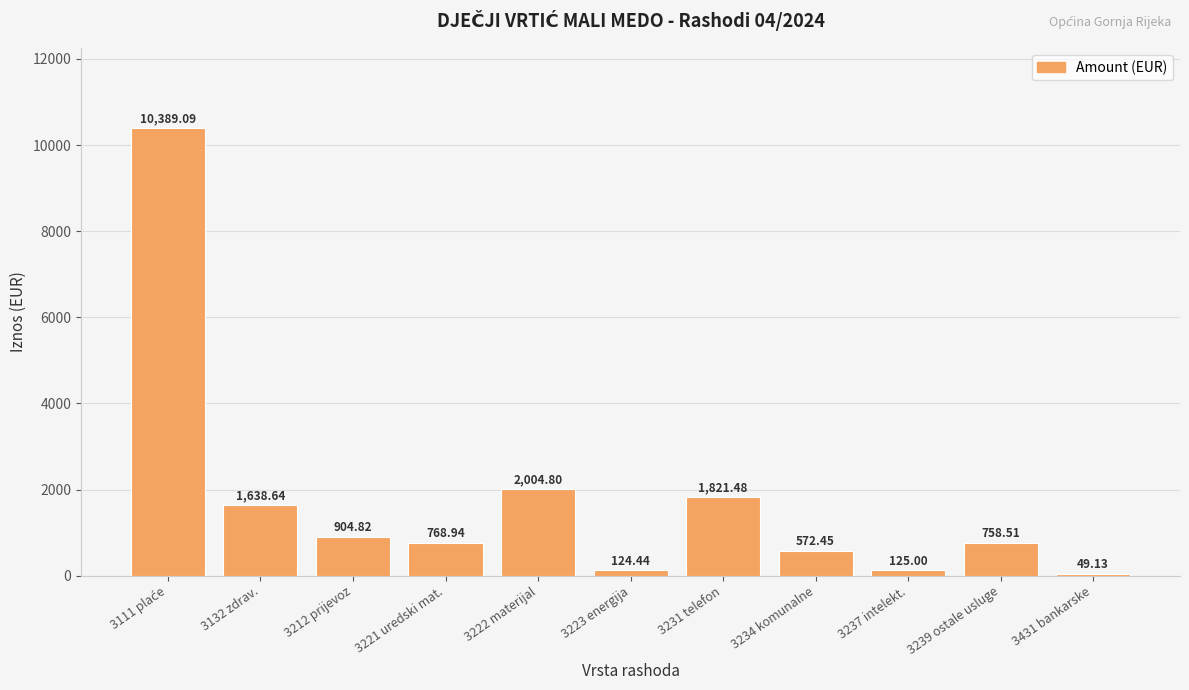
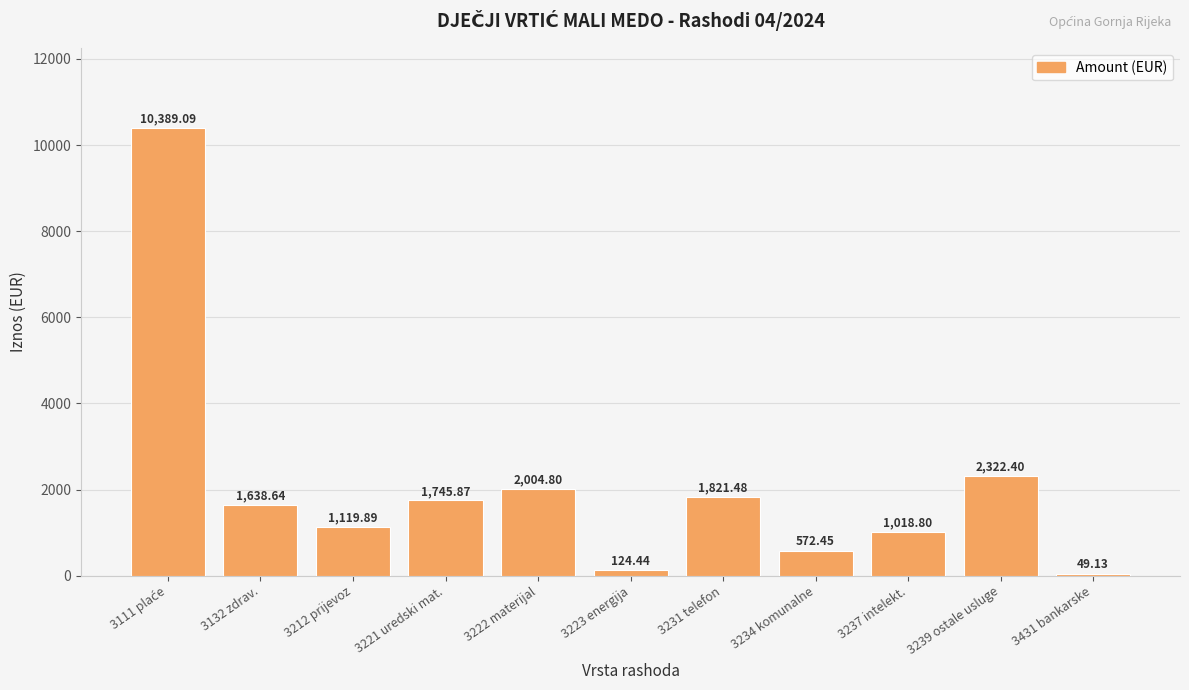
  {
    "3111 plaće": "10,389.09",
    "3132 zdrav.": "1,638.64",
-   "3212 prijevoz": "904.82",
-   "3221 uredski mat.": "768.94",
+   "3212 prijevoz": "1,119.89",
+   "3221 uredski mat.": "1,745.87",
    "3222 materijal": "2,004.80",
    "3223 energija": "124.44",
    "3231 telefon": "1,821.48",
    "3234 komunalne": "572.45",
-   "3237 intelekt.": "125.00",
-   "3239 ostale usluge": "758.51",
+   "3237 intelekt.": "1,018.80",
+   "3239 ostale usluge": "2,322.40",
    "3431 bankarske": "49.13"
  }
